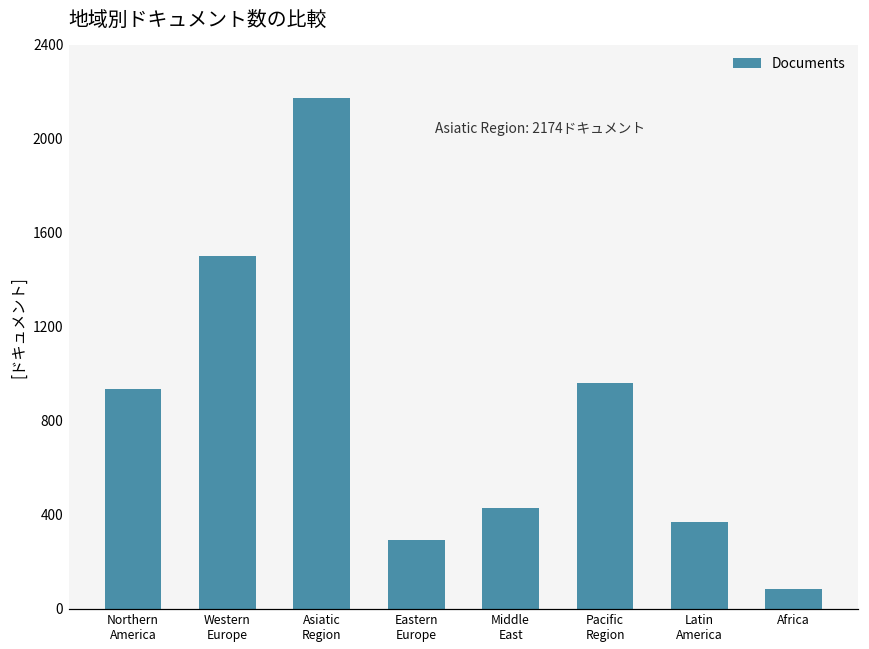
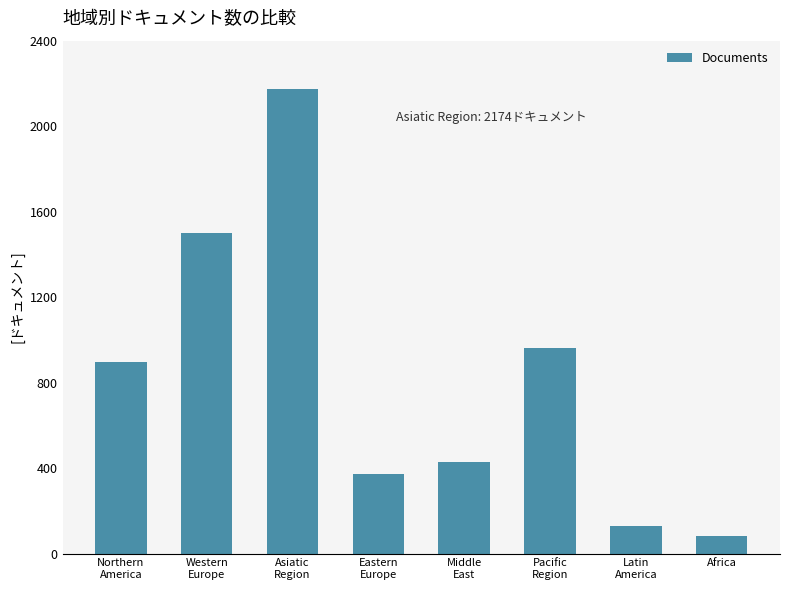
  {
-   "Northern America": 940,
+   "Northern America": 890,
    "Western Europe": 1500,
    "Asiatic Region": 2170,
-   "Eastern Europe": 290,
+   "Eastern Europe": 370,
    "Middle East": 430,
    "Pacific Region": 960,
-   "Latin America": 370,
+   "Latin America": 130,
    "Africa": 80
  }
